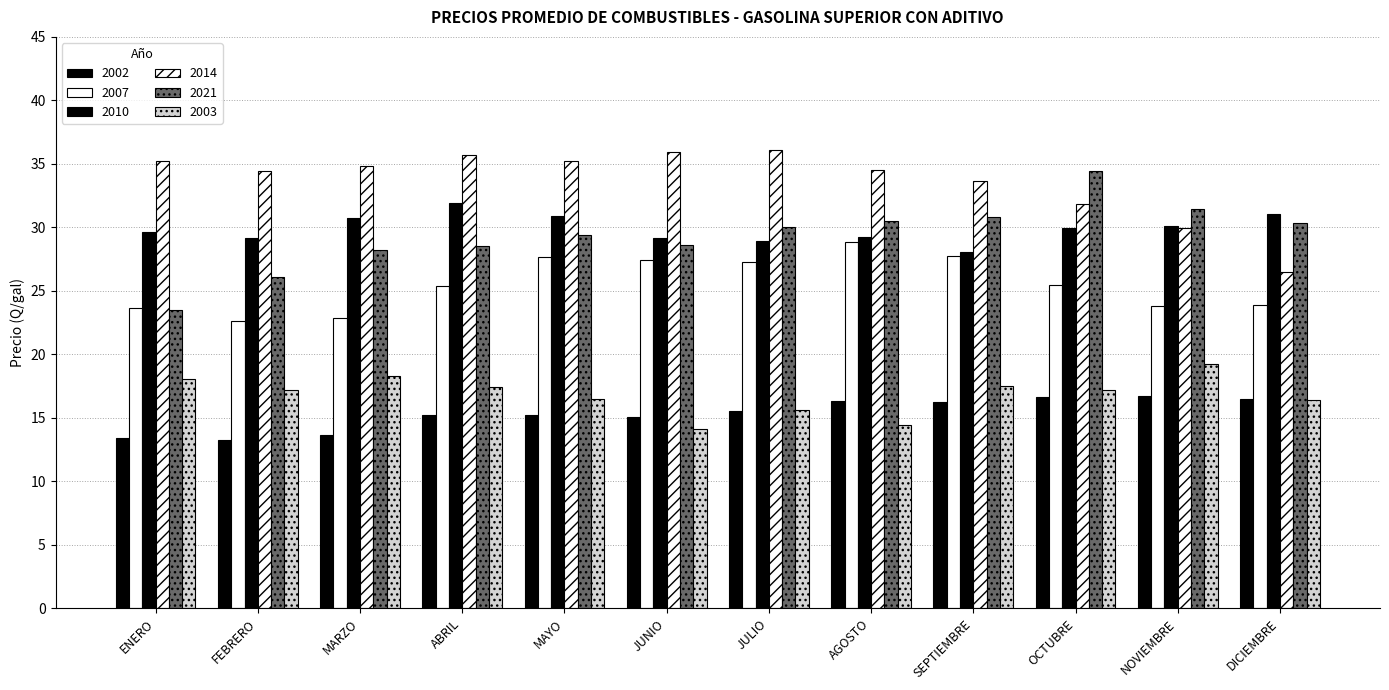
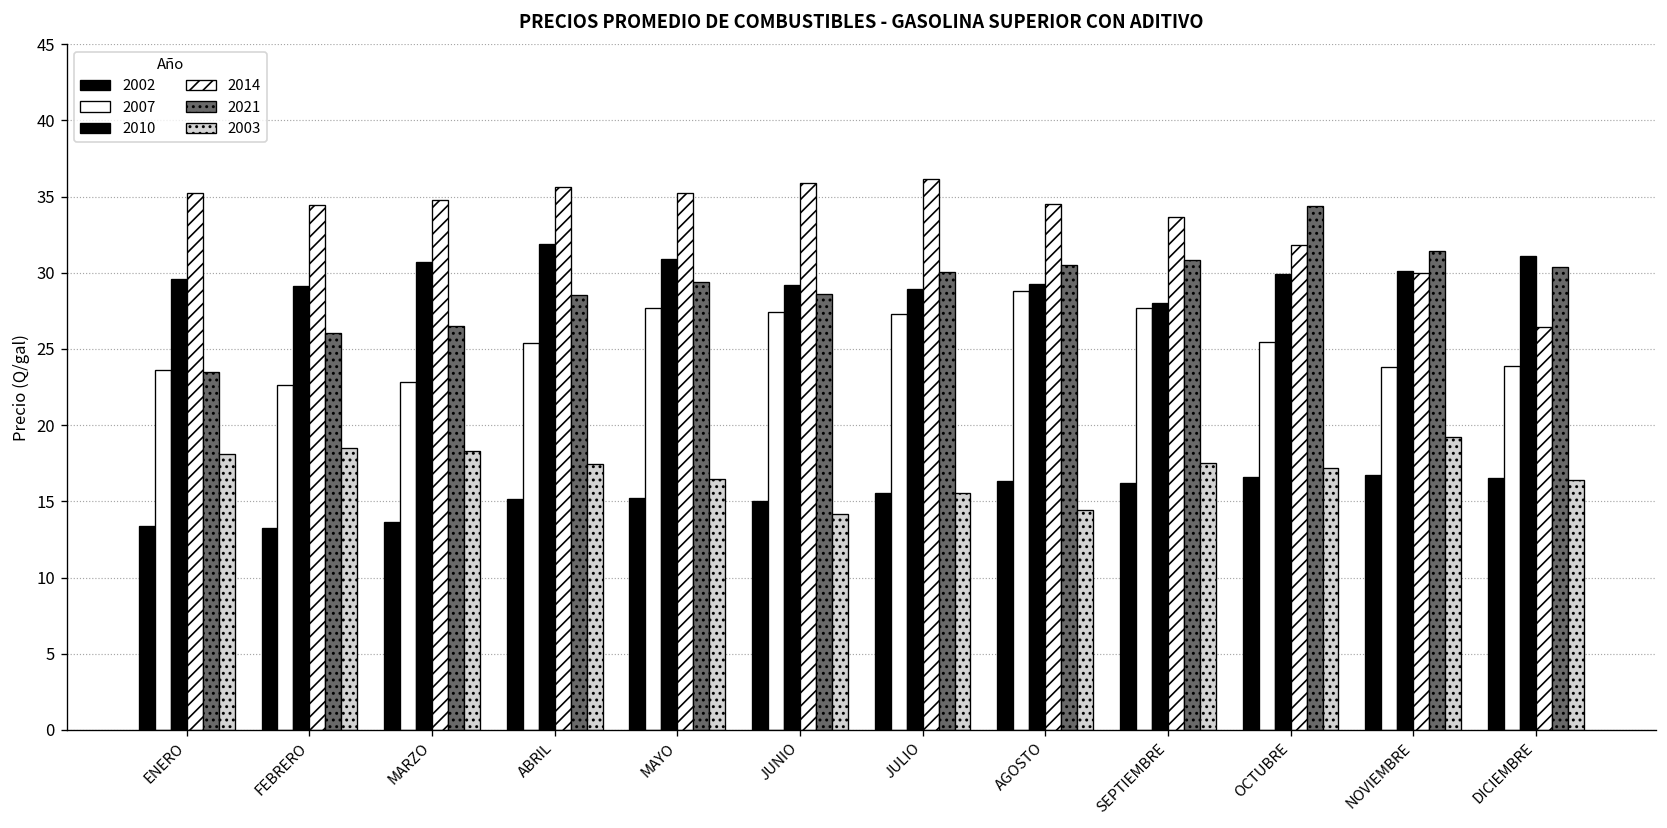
  {
    "2021": {
      "ENERO": 23.5,
      "FEBRERO": 26.1,
-     "MARZO": 28.2,
+     "MARZO": 26.5,
      "ABRIL": 28.5,
      "MAYO": 29.4,
      "JUNIO": 28.6,
      "JULIO": 30.0,
      "AGOSTO": 30.5,
      "SEPTIEMBRE": 30.8,
      "OCTUBRE": 34.4,
      "NOVIEMBRE": 31.5,
      "DICIEMBRE": 30.4
    },
    "2003": {
      "ENERO": 18.1,
-     "FEBRERO": 17.2,
+     "FEBRERO": 18.5,
      "MARZO": 18.3,
      "ABRIL": 17.4,
      "MAYO": 16.5,
      "JUNIO": 14.2,
      "JULIO": 15.6,
      "AGOSTO": 14.4,
      "SEPTIEMBRE": 17.5,
      "OCTUBRE": 17.2,
      "NOVIEMBRE": 19.2,
      "DICIEMBRE": 16.4
    }
  }
